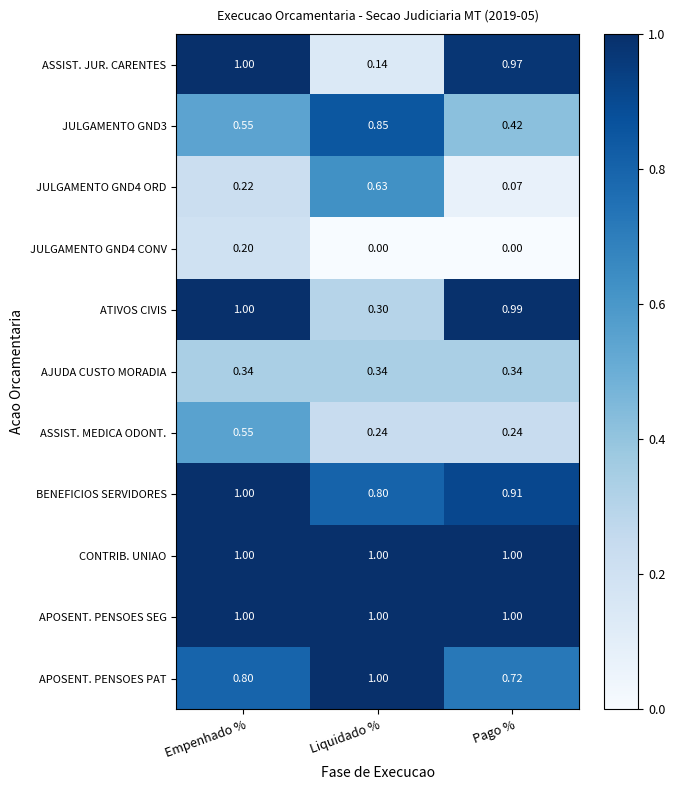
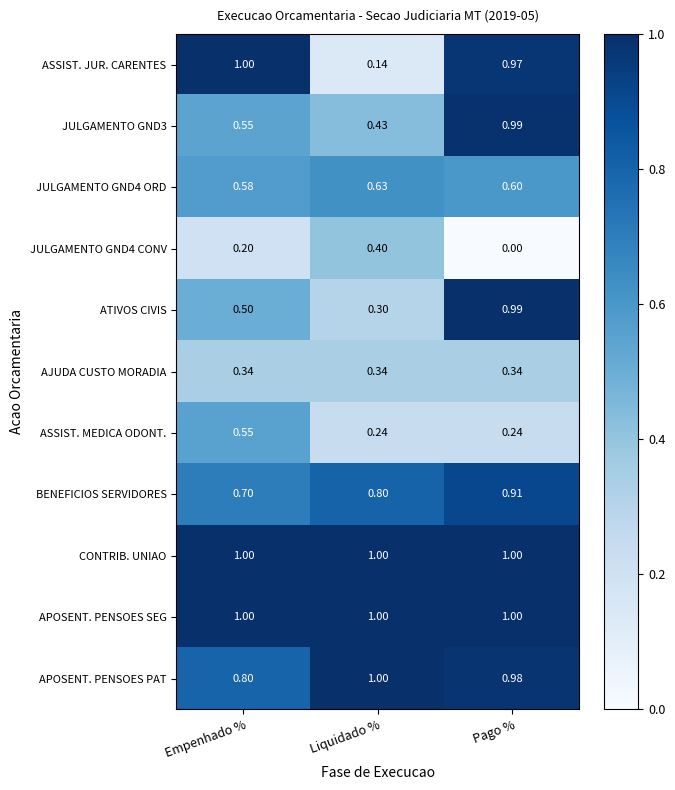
  {
    "ASSIST. JUR. CARENTES": {
      "Empenhado %": 1.00,
      "Liquidado %": 0.14,
      "Pago %": 0.97
    },
    "JULGAMENTO GND3": {
      "Empenhado %": 0.55,
-     "Liquidado %": 0.85,
-     "Pago %": 0.42
+     "Liquidado %": 0.43,
+     "Pago %": 0.99
    },
    "JULGAMENTO GND4 ORD": {
-     "Empenhado %": 0.22,
+     "Empenhado %": 0.58,
      "Liquidado %": 0.63,
-     "Pago %": 0.07
+     "Pago %": 0.60
    },
    "JULGAMENTO GND4 CONV": {
      "Empenhado %": 0.20,
-     "Liquidado %": 0.00,
+     "Liquidado %": 0.40,
      "Pago %": 0.00
    },
    "ATIVOS CIVIS": {
-     "Empenhado %": 1.00,
+     "Empenhado %": 0.50,
      "Liquidado %": 0.30,
      "Pago %": 0.99
    },
    "AJUDA CUSTO MORADIA": {
      "Empenhado %": 0.34,
      "Liquidado %": 0.34,
      "Pago %": 0.34
    },
    "ASSIST. MEDICA ODONT.": {
      "Empenhado %": 0.55,
      "Liquidado %": 0.24,
      "Pago %": 0.24
    },
    "BENEFICIOS SERVIDORES": {
-     "Empenhado %": 1.00,
+     "Empenhado %": 0.70,
      "Liquidado %": 0.80,
      "Pago %": 0.91
    },
    "CONTRIB. UNIAO": {
      "Empenhado %": 1.00,
      "Liquidado %": 1.00,
      "Pago %": 1.00
    },
    "APOSENT. PENSOES SEG": {
      "Empenhado %": 1.00,
      "Liquidado %": 1.00,
      "Pago %": 1.00
    },
    "APOSENT. PENSOES PAT": {
      "Empenhado %": 0.80,
      "Liquidado %": 1.00,
-     "Pago %": 0.72
+     "Pago %": 0.98
    }
  }
